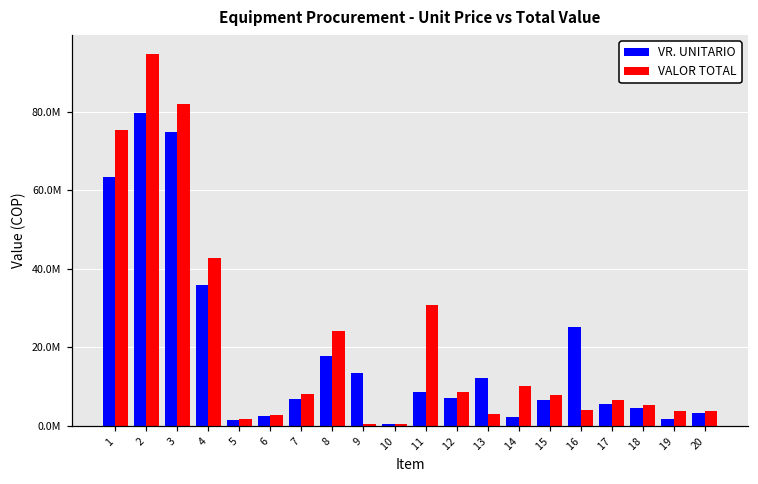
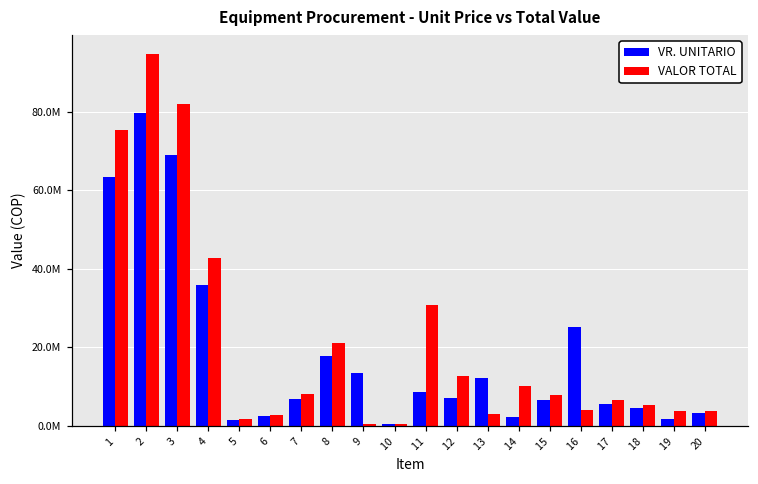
  {
    "VR. UNITARIO": {
      "1": 63000000,
      "2": 80000000,
-     "3": 75000000,
+     "3": 69000000,
      "4": 36000000,
      "5": 1000000,
      "6": 2000000,
      "7": 7000000,
      "8": 18000000,
      "9": 13000000,
      "11": 9000000,
      "12": 7000000,
      "13": 12000000,
      "14": 2000000,
      "15": 7000000,
      "16": 25000000,
      "17": 5000000,
      "18": 5000000,
      "19": 2000000,
      "20": 3000000
    },
    "VALOR TOTAL": {
      "1": 75000000,
      "2": 95000000,
      "3": 82000000,
      "4": 43000000,
      "5": 2000000,
      "6": 3000000,
      "7": 8000000,
-     "8": 24000000,
+     "8": 21000000,
      "11": 31000000,
-     "12": 8000000,
+     "12": 13000000,
      "13": 3000000,
      "14": 10000000,
      "15": 8000000,
      "16": 4000000,
      "17": 6000000,
      "18": 5000000,
      "19": 4000000,
      "20": 4000000
    }
  }
